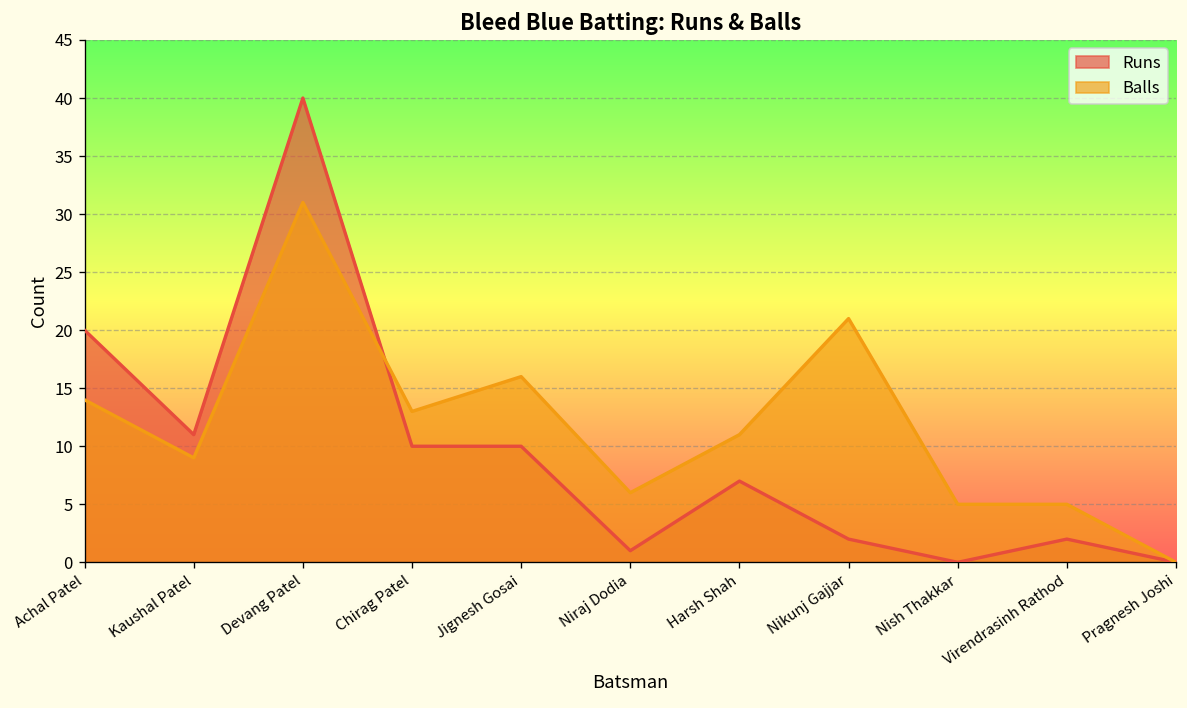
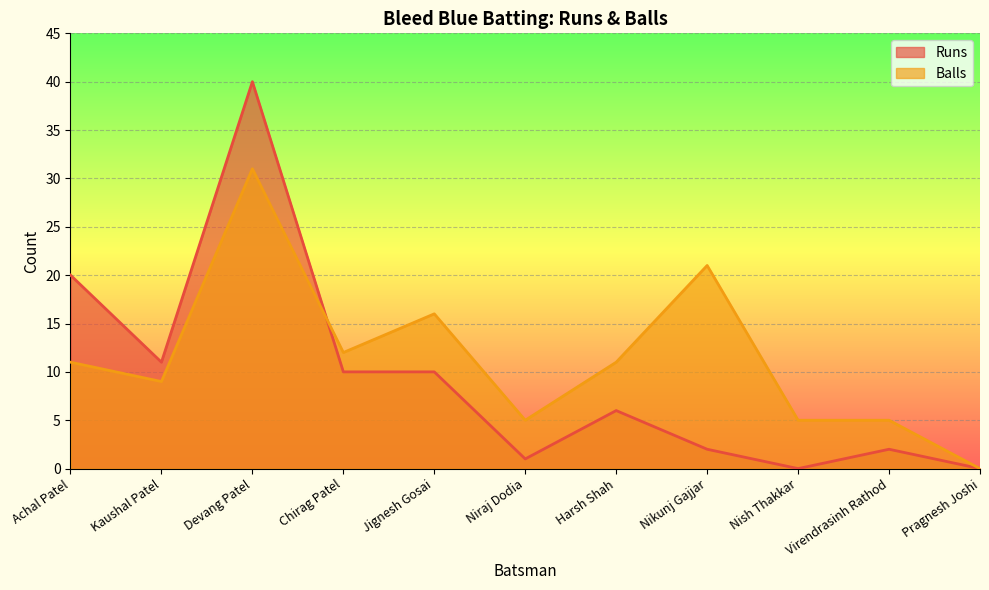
  {
    "Runs": {
      "Achal Patel": 20,
      "Kaushal Patel": 11,
      "Devang Patel": 40,
      "Chirag Patel": 10,
      "Jignesh Gosai": 10,
      "Niraj Dodia": 1,
-     "Harsh Shah": 7,
+     "Harsh Shah": 6,
      "Nikunj Gajjar": 2,
      "Nish Thakkar": 0,
      "Virendrasinh Rathod": 2
    },
    "Balls": {
-     "Achal Patel": 14,
+     "Achal Patel": 11,
      "Kaushal Patel": 9,
      "Devang Patel": 31,
-     "Chirag Patel": 13,
+     "Chirag Patel": 12,
      "Jignesh Gosai": 16,
-     "Niraj Dodia": 6,
+     "Niraj Dodia": 5,
      "Harsh Shah": 11,
      "Nikunj Gajjar": 21,
      "Nish Thakkar": 5,
      "Virendrasinh Rathod": 5
    }
  }
